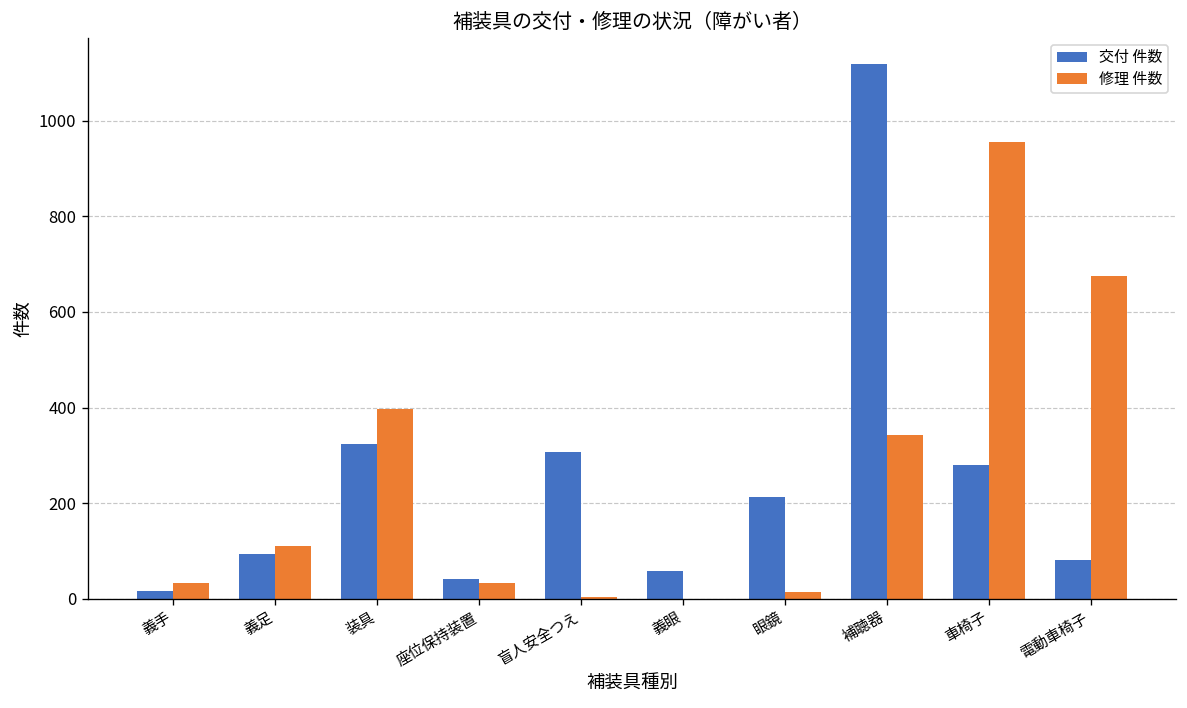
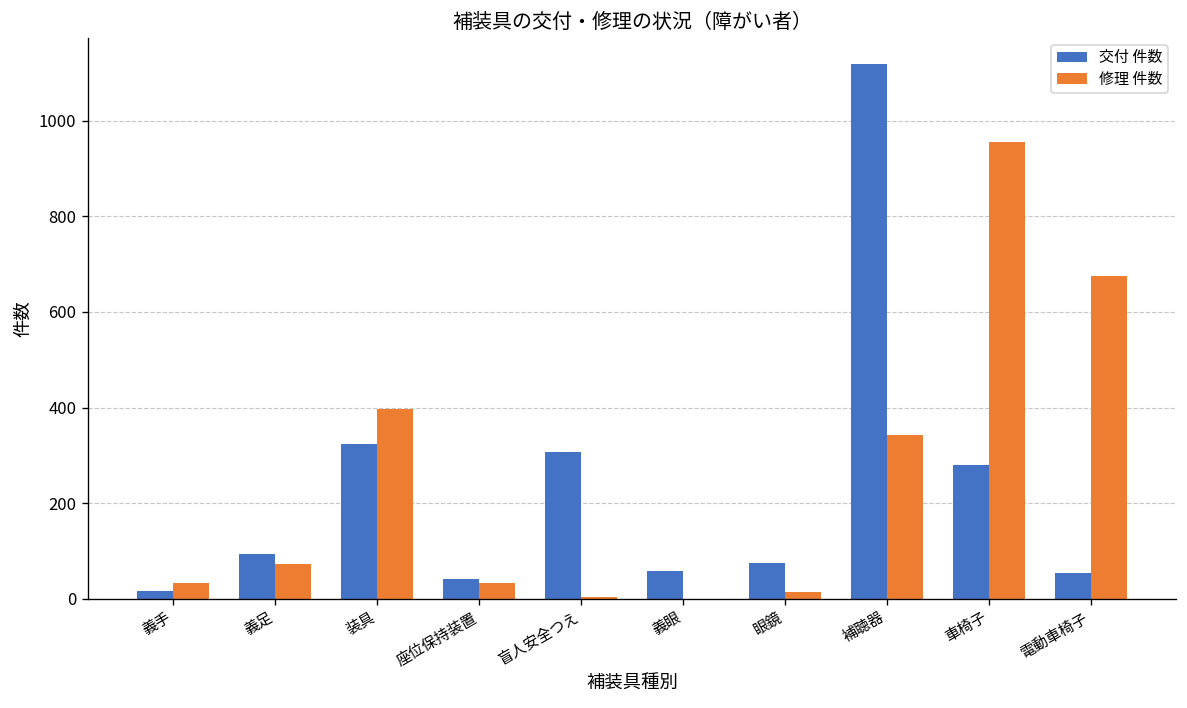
  {
    "交付 件数": {
      "義手": 20,
      "義足": 90,
      "装具": 320,
      "座位保持装置": 40,
      "盲人安全つえ": 310,
      "義眼": 60,
-     "眼鏡": 210,
+     "眼鏡": 80,
      "補聴器": 1120,
      "車椅子": 280,
-     "電動車椅子": 80
+     "電動車椅子": 50
    },
    "修理 件数": {
      "義手": 30,
-     "義足": 110,
+     "義足": 70,
      "装具": 400,
      "座位保持装置": 30,
      "義眼": 0,
      "眼鏡": 10,
      "補聴器": 340,
      "車椅子": 960,
      "電動車椅子": 680
    }
  }
